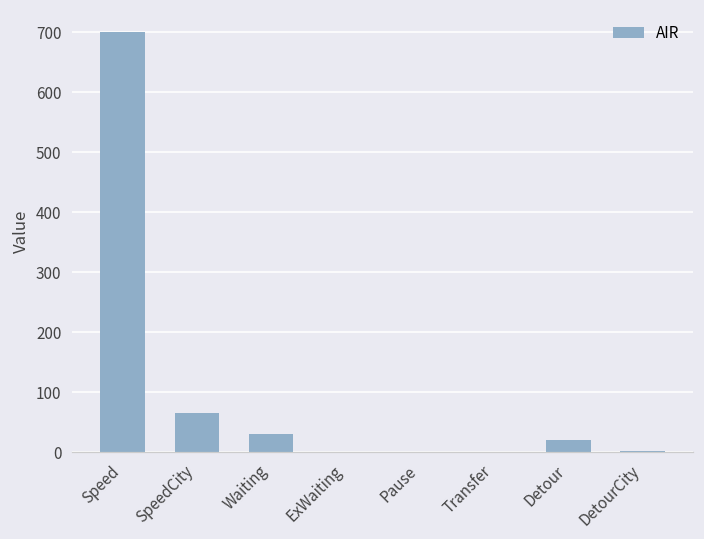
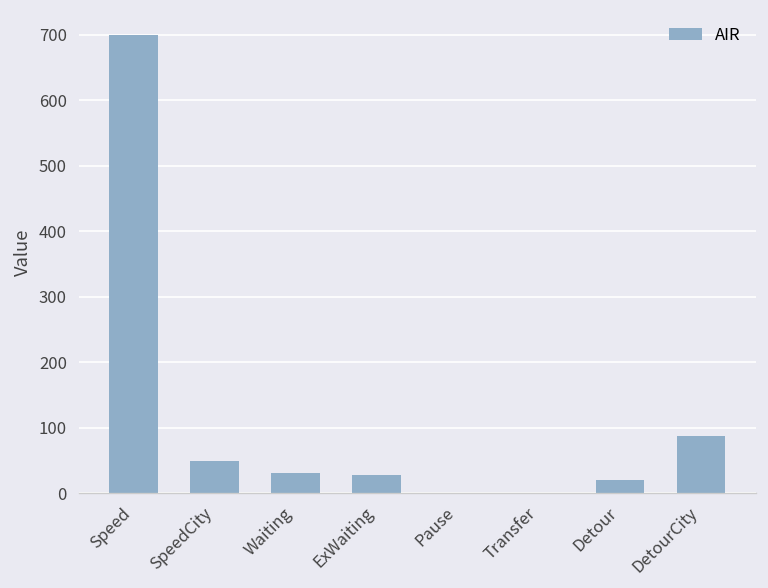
  {
    "Speed": 700,
-   "SpeedCity": 70,
+   "SpeedCity": 50,
    "Waiting": 30,
-   "ExWaiting": 0,
+   "ExWaiting": 30,
    "Pause": 0,
    "Transfer": 0,
    "Detour": 20,
-   "DetourCity": 0
+   "DetourCity": 90
  }
